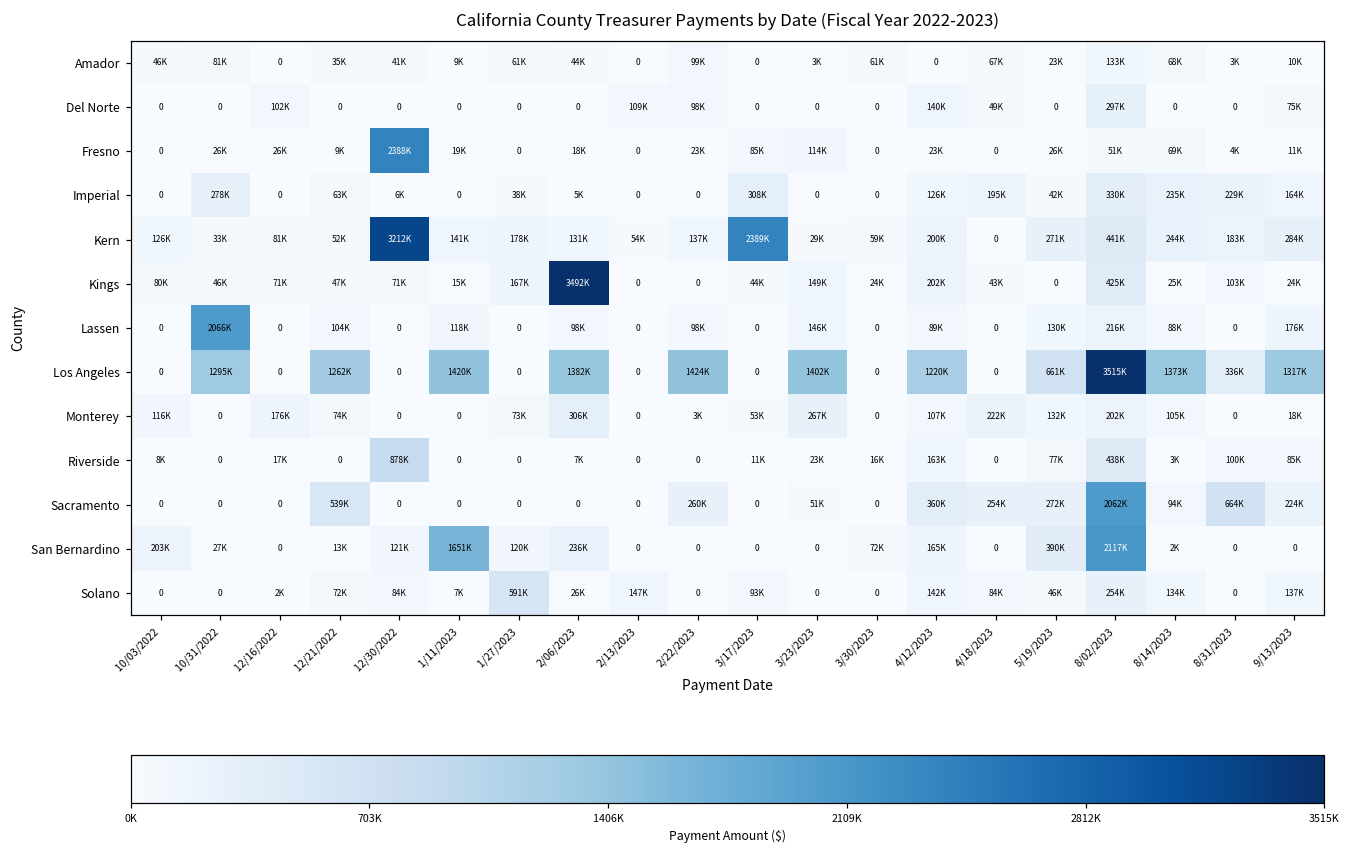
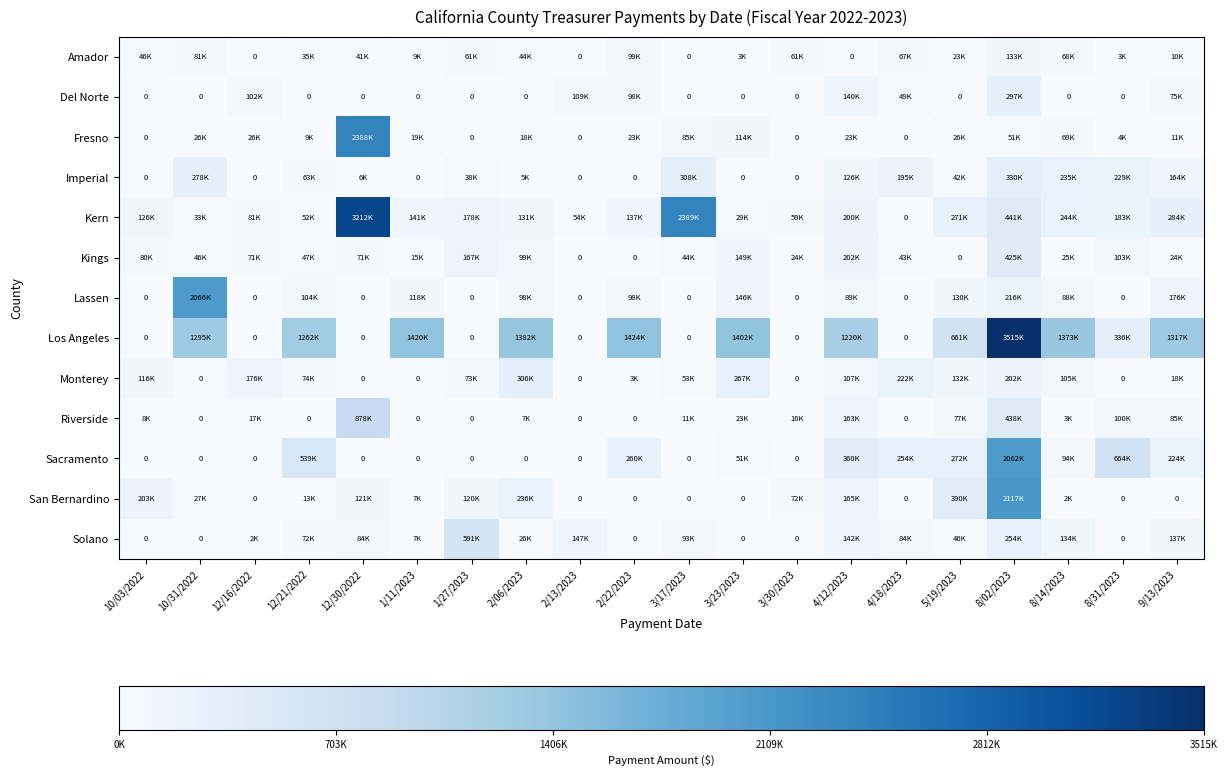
  {
    "Kings": {
      "10/03/2022": "80K",
      "10/31/2022": "46K",
      "12/16/2022": "71K",
      "12/21/2022": "47K",
      "12/30/2022": "71K",
      "1/11/2023": "15K",
      "1/27/2023": "167K",
-     "2/06/2023": "3492K",
+     "2/06/2023": "99K",
      "2/13/2023": "0",
      "2/22/2023": "0",
      "3/17/2023": "44K",
      "3/23/2023": "149K",
      "3/30/2023": "24K",
      "4/12/2023": "202K",
      "4/18/2023": "43K",
      "5/19/2023": "0",
      "8/02/2023": "425K",
      "8/14/2023": "25K",
      "8/31/2023": "103K",
      "9/13/2023": "24K"
    },
    "San Bernardino": {
      "10/03/2022": "203K",
      "10/31/2022": "27K",
      "12/16/2022": "0",
      "12/21/2022": "13K",
      "12/30/2022": "121K",
-     "1/11/2023": "1651K",
+     "1/11/2023": "7K",
      "1/27/2023": "120K",
      "2/06/2023": "236K",
      "2/13/2023": "0",
      "2/22/2023": "0",
      "3/17/2023": "0",
      "3/23/2023": "0",
      "3/30/2023": "72K",
      "4/12/2023": "165K",
      "4/18/2023": "0",
      "5/19/2023": "390K",
      "8/02/2023": "2117K",
      "8/14/2023": "2K",
      "8/31/2023": "0",
      "9/13/2023": "0"
    }
  }
